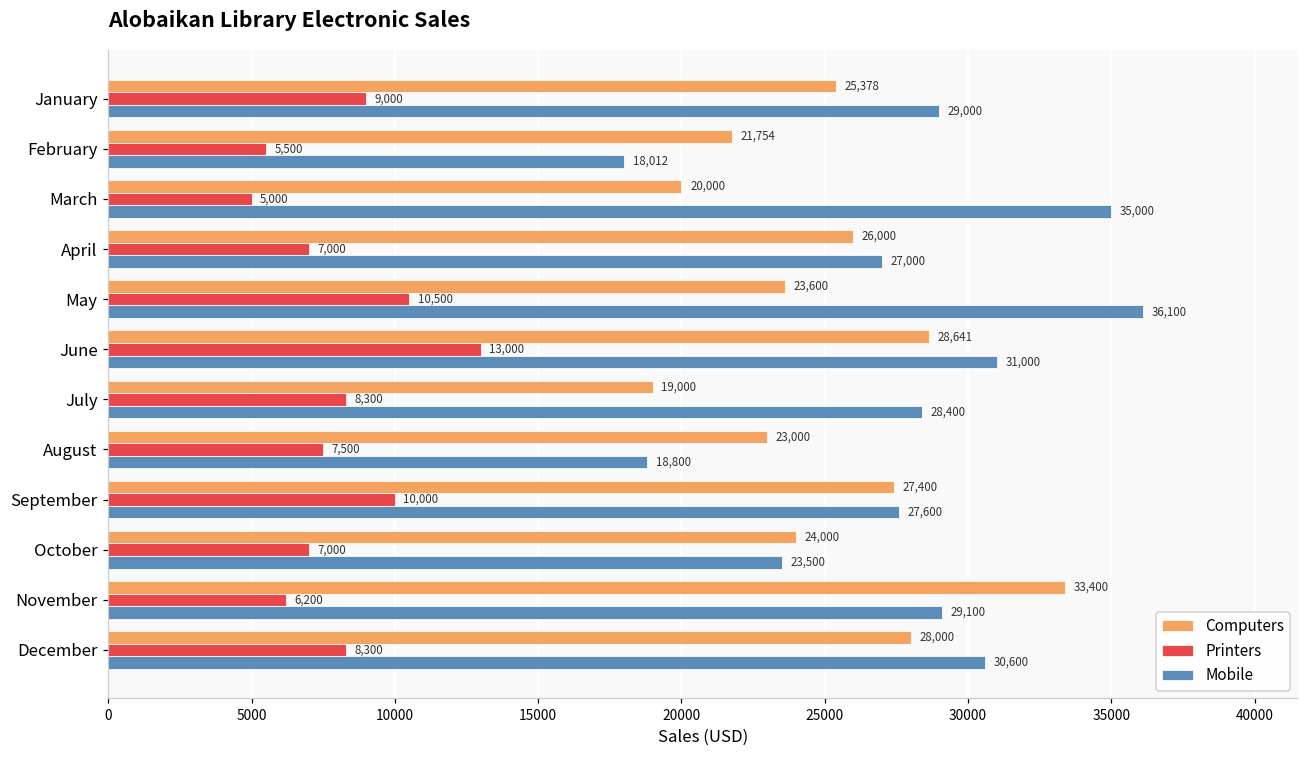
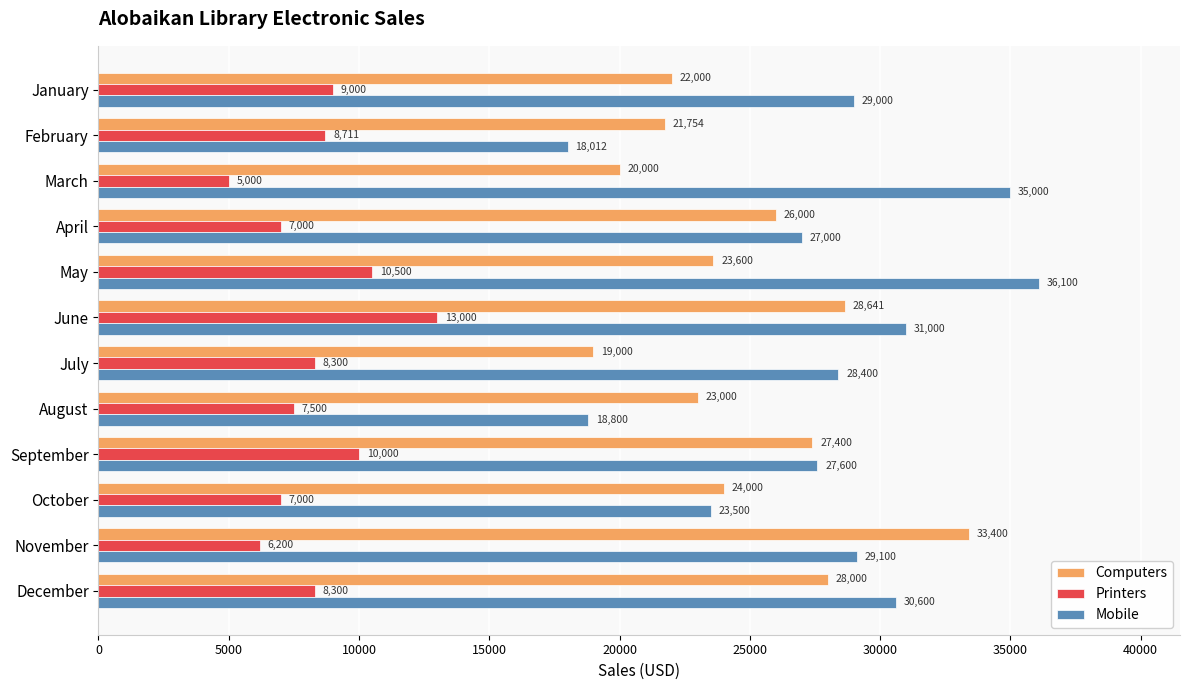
  {
    "Computers": {
-     "January": "25,378",
+     "January": "22,000",
      "February": "21,754",
      "March": "20,000",
      "April": "26,000",
      "May": "23,600",
      "June": "28,641",
      "July": "19,000",
      "August": "23,000",
      "September": "27,400",
      "October": "24,000",
      "November": "33,400",
      "December": "28,000"
    },
    "Printers": {
      "January": "9,000",
-     "February": "5,500",
+     "February": "8,711",
      "March": "5,000",
      "April": "7,000",
      "May": "10,500",
      "June": "13,000",
      "July": "8,300",
      "August": "7,500",
      "September": "10,000",
      "October": "7,000",
      "November": "6,200",
      "December": "8,300"
    },
    "Mobile": {
      "January": "29,000",
      "February": "18,012",
      "March": "35,000",
      "April": "27,000",
      "May": "36,100",
      "June": "31,000",
      "July": "28,400",
      "August": "18,800",
      "September": "27,600",
      "October": "23,500",
      "November": "29,100",
      "December": "30,600"
    }
  }
